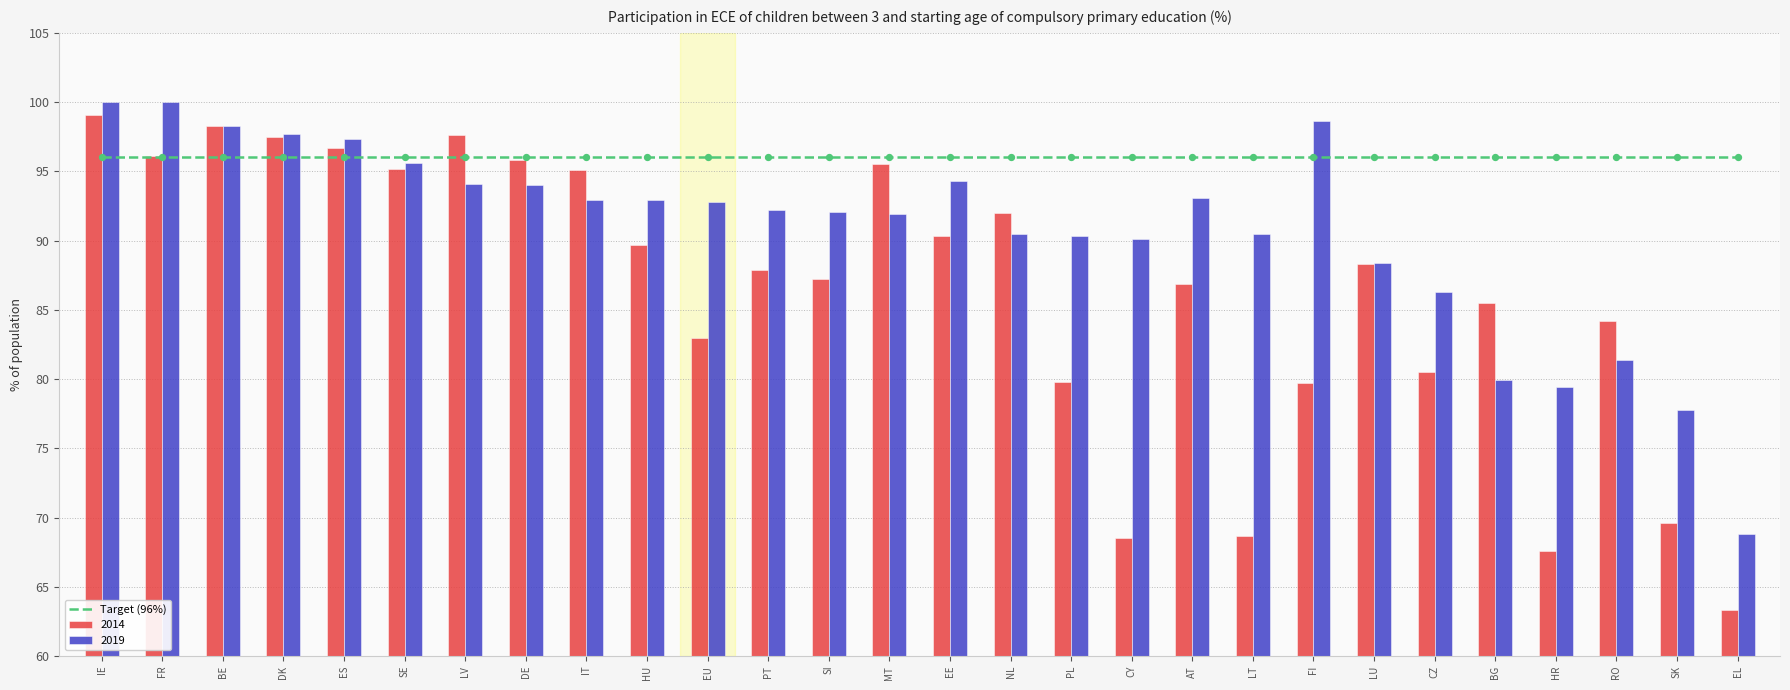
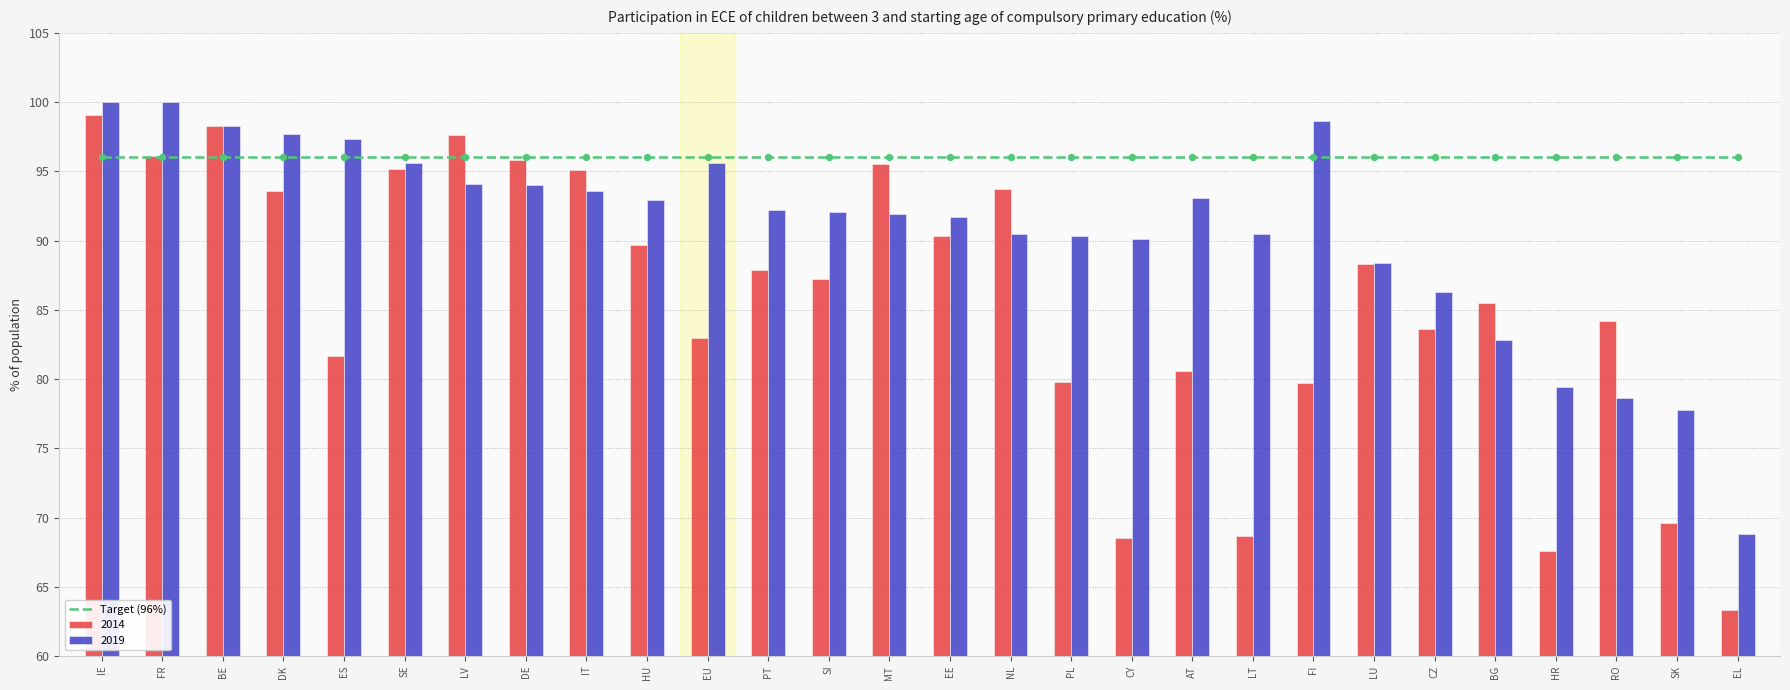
  {
    "2014": {
      "IE": 99.1,
      "FR": 96.1,
      "BE": 98.3,
-     "DK": 97.5,
-     "ES": 96.7,
+     "DK": 93.6,
+     "ES": 81.7,
      "SE": 95.2,
      "LV": 97.6,
      "DE": 95.8,
      "IT": 95.1,
      "HU": 89.7,
      "EU": 83.0,
      "PT": 87.9,
      "SI": 87.2,
      "MT": 95.5,
      "EE": 90.3,
-     "NL": 92.0,
+     "NL": 93.7,
      "PL": 79.8,
      "CY": 68.5,
-     "AT": 86.9,
+     "AT": 80.6,
      "LT": 68.7,
      "FI": 79.7,
      "LU": 88.3,
-     "CZ": 80.5,
+     "CZ": 83.6,
      "BG": 85.5,
      "HR": 67.6,
      "RO": 84.2,
      "SK": 69.6,
      "EL": 63.3
    },
    "Target (96%)": {
      "IE": 96.0,
      "FR": 96.0,
      "BE": 96.0,
      "DK": 96.0,
      "ES": 96.0,
      "SE": 96.0,
      "LV": 96.0,
      "DE": 96.0,
      "IT": 96.0,
      "HU": 96.0,
      "EU": 96.0,
      "PT": 96.0,
      "SI": 96.0,
      "MT": 96.0,
      "EE": 96.0,
      "NL": 96.0,
      "PL": 96.0,
      "CY": 96.0,
      "AT": 96.0,
      "LT": 96.0,
      "FI": 96.0,
      "LU": 96.0,
      "CZ": 96.0,
      "BG": 96.0,
      "HR": 96.0,
      "RO": 96.0,
      "SK": 96.0,
      "EL": 96.0
    },
    "2019": {
      "IE": 100.0,
      "FR": 100.0,
      "BE": 98.3,
      "DK": 97.7,
      "ES": 97.3,
      "SE": 95.6,
      "LV": 94.1,
      "DE": 94.0,
-     "IT": 92.9,
+     "IT": 93.6,
      "HU": 92.9,
-     "EU": 92.8,
+     "EU": 95.6,
      "PT": 92.2,
      "SI": 92.1,
      "MT": 91.9,
-     "EE": 94.3,
+     "EE": 91.7,
      "NL": 90.5,
      "PL": 90.3,
      "CY": 90.1,
      "AT": 93.1,
      "LT": 90.5,
      "FI": 98.6,
      "LU": 88.4,
      "CZ": 86.3,
-     "BG": 79.9,
+     "BG": 82.8,
      "HR": 79.4,
-     "RO": 81.4,
+     "RO": 78.6,
      "SK": 77.8,
      "EL": 68.8
    }
  }
